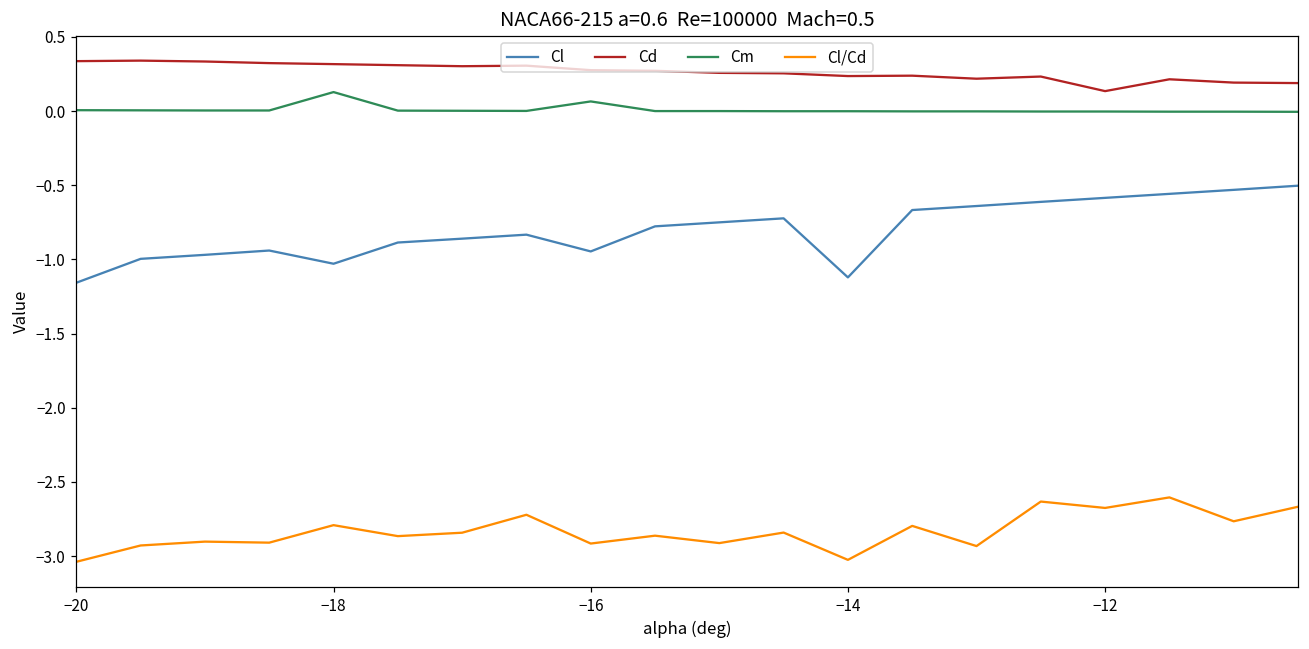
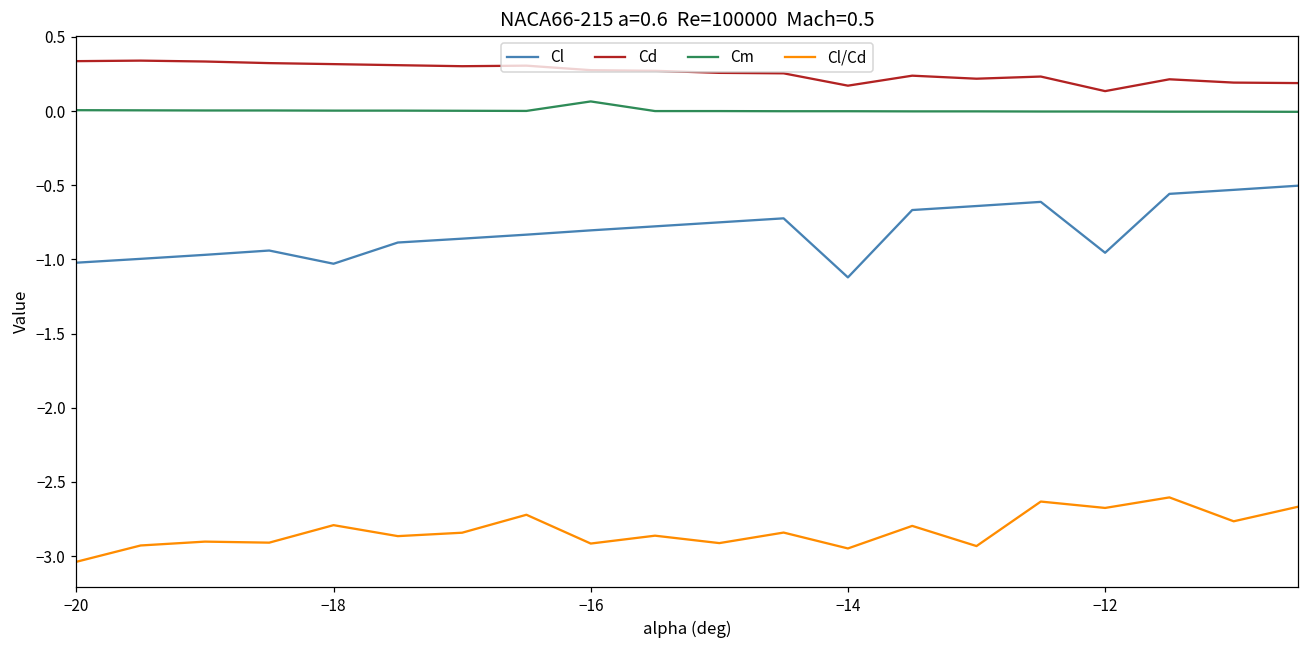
  {
    "Cl": {
-     "−20": -1.16,
+     "−20": -1.02,
      "−18": -1.03,
-     "−16": -0.95,
+     "−16": -0.80,
      "−14": -1.12,
-     "−12": -0.59
+     "−12": -0.96
    },
    "Cd": {
      "−20": 0.34,
      "−18": 0.32,
-     "−14": 0.24,
+     "−14": 0.17,
      "−12": 0.13
    },
    "Cm": {
      "−20": 0.01,
-     "−18": 0.13,
+     "−18": 0.00,
      "−16": 0.07,
      "−14": 0.00,
      "−12": 0.00
    },
    "Cl/Cd": {
      "−20": -3.04,
      "−18": -2.79,
      "−16": -2.92,
-     "−14": -3.03,
+     "−14": -2.95,
      "−12": -2.68
    }
  }
